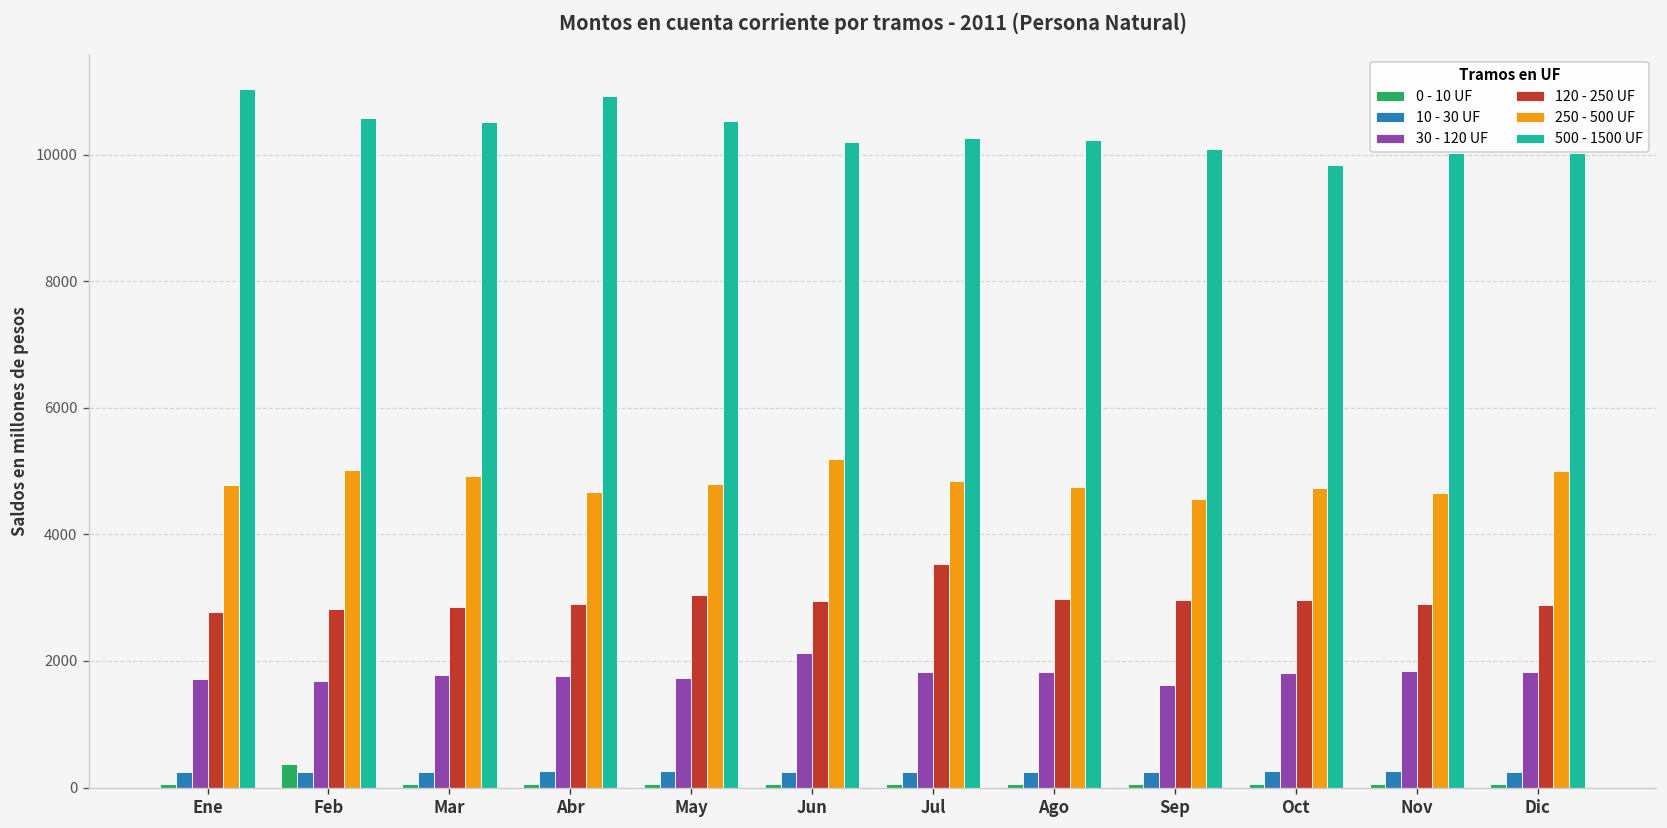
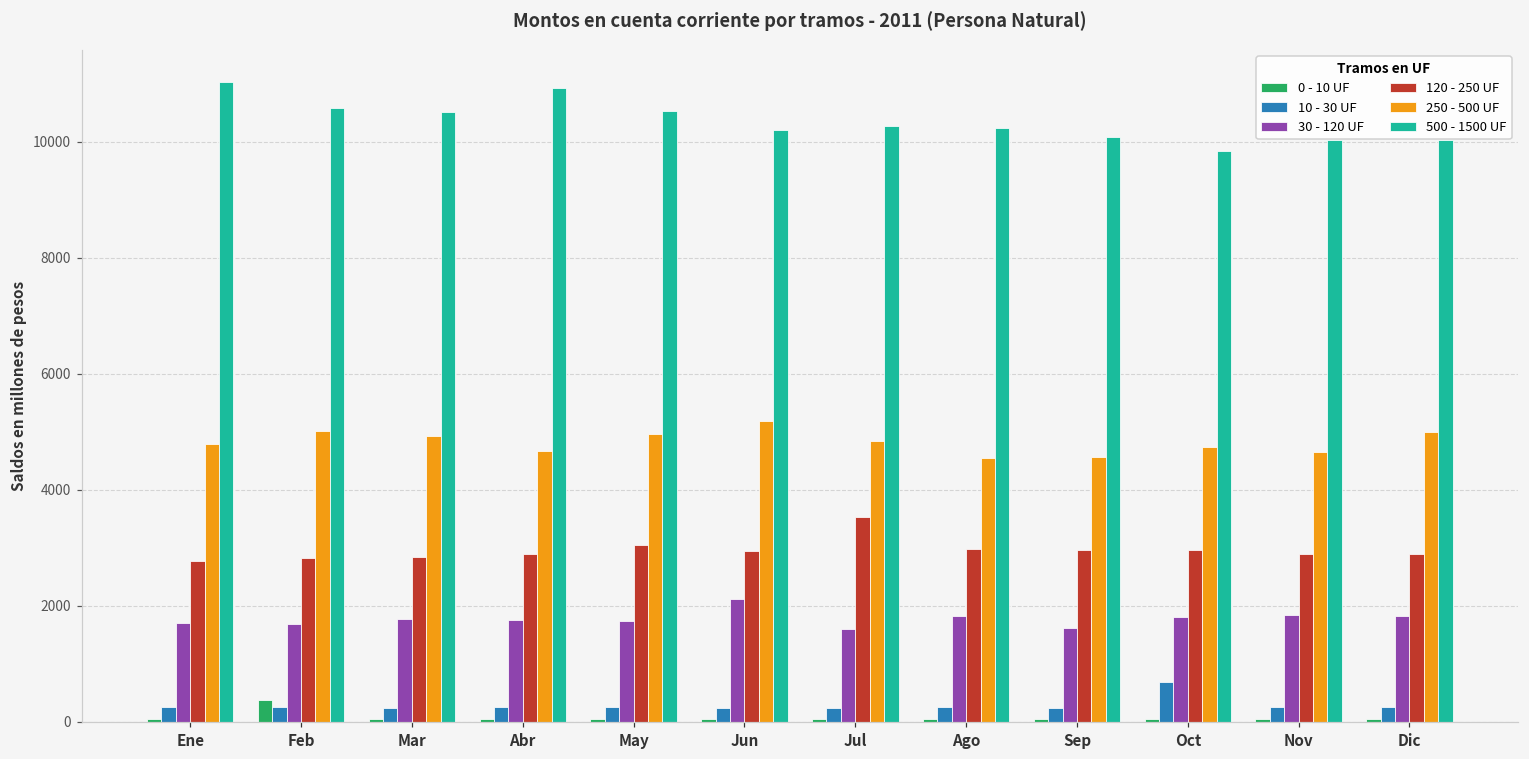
  {
    "0 - 10 UF": {
      "Ene": 100,
      "Feb": 400,
      "Mar": 100,
      "Abr": 100,
      "May": 100,
      "Jun": 100,
      "Jul": 100,
      "Ago": 100,
      "Sep": 100,
      "Oct": 100,
      "Nov": 100,
      "Dic": 100
    },
    "10 - 30 UF": {
      "Ene": 200,
      "Feb": 300,
      "Mar": 200,
      "Abr": 300,
      "May": 300,
      "Jun": 200,
      "Jul": 200,
      "Ago": 200,
      "Sep": 200,
-     "Oct": 300,
+     "Oct": 700,
      "Nov": 300,
      "Dic": 300
    },
    "30 - 120 UF": {
      "Ene": 1700,
      "Feb": 1700,
      "Mar": 1800,
      "Abr": 1800,
      "May": 1700,
      "Jun": 2100,
-     "Jul": 1800,
+     "Jul": 1600,
      "Ago": 1800,
      "Sep": 1600,
      "Oct": 1800,
      "Nov": 1800,
      "Dic": 1800
    },
    "120 - 250 UF": {
      "Ene": 2800,
      "Feb": 2800,
      "Mar": 2800,
      "Abr": 2900,
      "May": 3000,
      "Jun": 2900,
      "Jul": 3500,
      "Ago": 3000,
      "Sep": 3000,
      "Oct": 3000,
      "Nov": 2900,
      "Dic": 2900
    },
    "250 - 500 UF": {
      "Ene": 4800,
      "Feb": 5000,
      "Mar": 4900,
      "Abr": 4700,
-     "May": 4800,
+     "May": 5000,
      "Jun": 5200,
      "Jul": 4800,
-     "Ago": 4800,
+     "Ago": 4500,
      "Sep": 4600,
      "Oct": 4700,
      "Nov": 4700,
      "Dic": 5000
    },
    "500 - 1500 UF": {
      "Ene": 11000,
      "Feb": 10600,
      "Mar": 10500,
      "Abr": 10900,
      "May": 10500,
      "Jun": 10200,
      "Jul": 10300,
      "Ago": 10200,
      "Sep": 10100,
      "Oct": 9800
    }
  }
